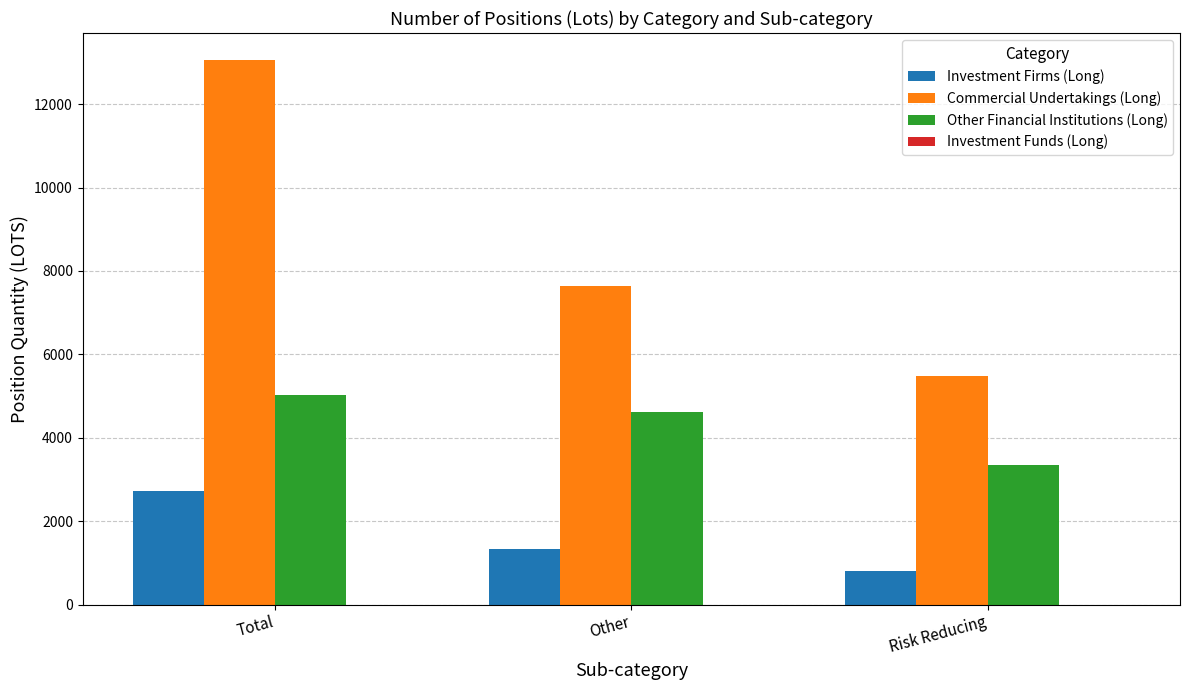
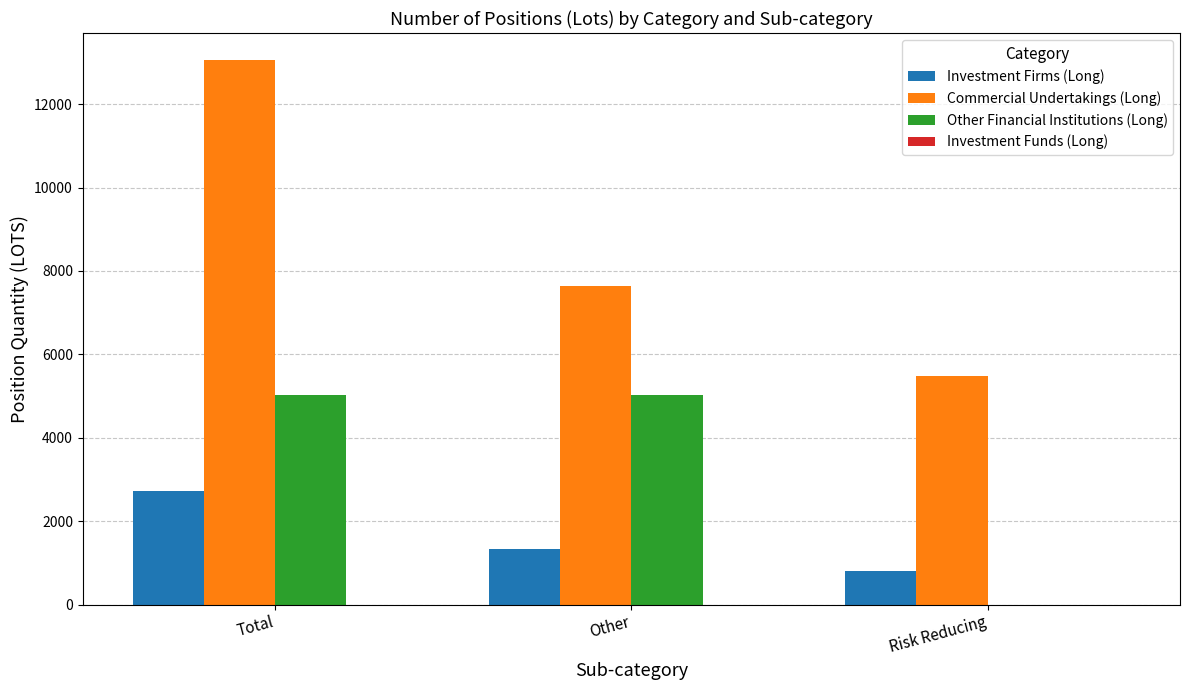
  {
    "Investment Firms (Long)": {
      "Total": 2700,
      "Other": 1300,
      "Risk Reducing": 800
    },
    "Commercial Undertakings (Long)": {
      "Total": 13100,
      "Other": 7600,
      "Risk Reducing": 5500
    },
    "Other Financial Institutions (Long)": {
      "Total": 5000,
-     "Other": 4600,
-     "Risk Reducing": 3400
+     "Other": 5000,
+     "Risk Reducing": 0
    },
    "Investment Funds (Long)": {
      "Total": 0,
      "Other": 0,
      "Risk Reducing": 0
    }
  }
